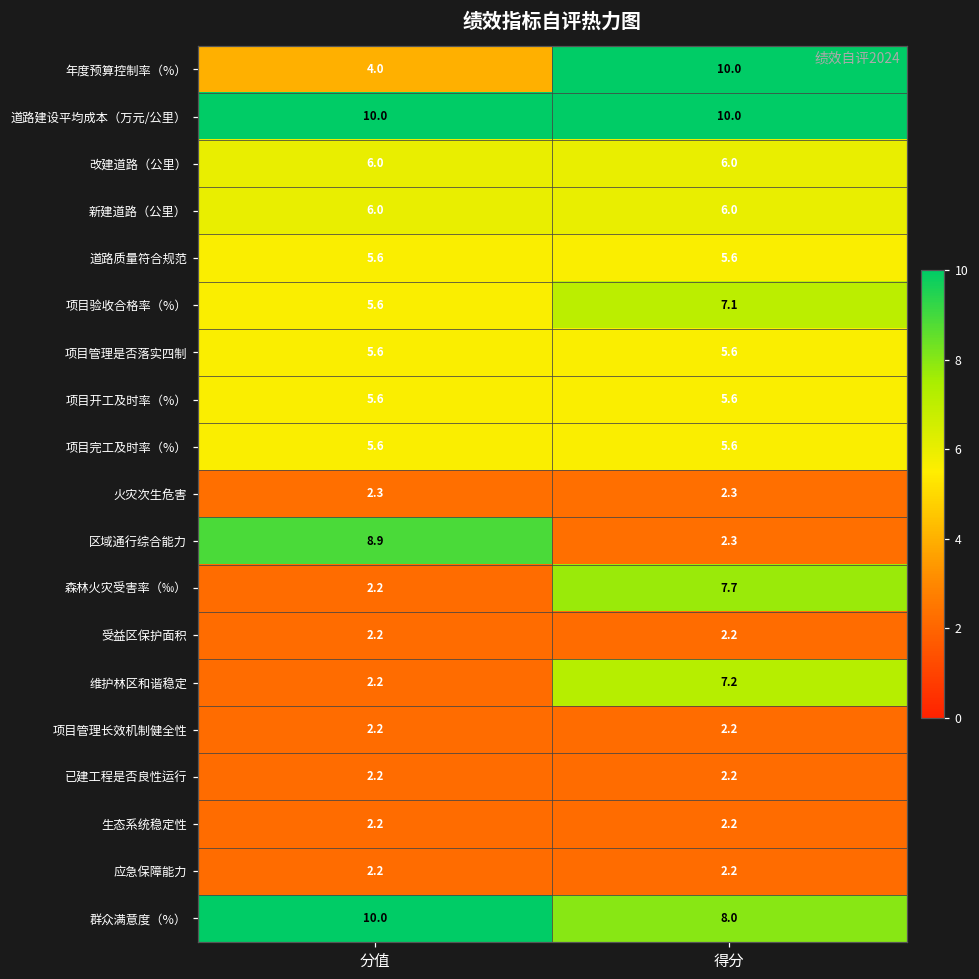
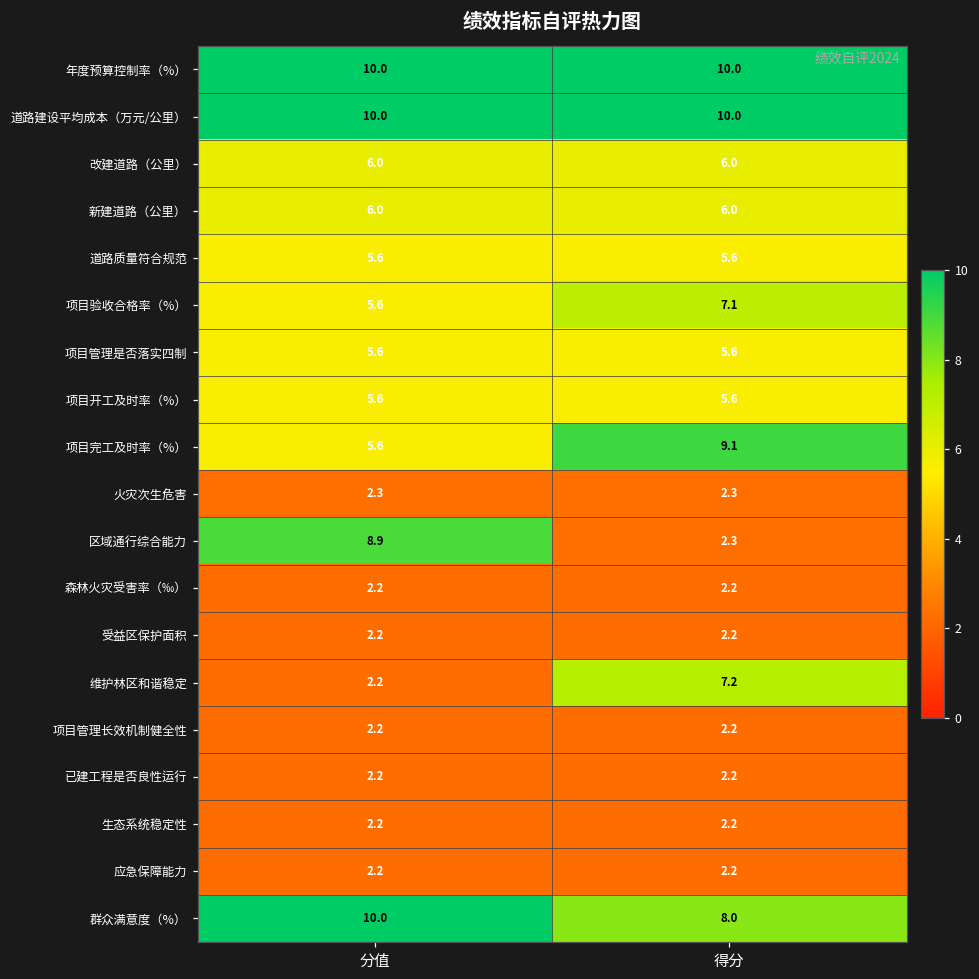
  {
    "年度预算控制率（%）": {
-     "分值": 4.0
+     "分值": 10.0
    },
    "道路建设平均成本（万元/公里）": {
      "分值": 10.0,
      "得分": 10.0
    },
    "改建道路（公里）": {
      "分值": 6.0,
      "得分": 6.0
    },
    "新建道路（公里）": {
      "分值": 6.0,
      "得分": 6.0
    },
    "道路质量符合规范": {
      "分值": 5.6,
      "得分": 5.6
    },
    "项目验收合格率（%）": {
      "分值": 5.6,
      "得分": 7.1
    },
    "项目管理是否落实四制": {
      "分值": 5.6,
      "得分": 5.6
    },
    "项目开工及时率（%）": {
      "分值": 5.6,
      "得分": 5.6
    },
    "项目完工及时率（%）": {
      "分值": 5.6,
-     "得分": 5.6
+     "得分": 9.1
    },
    "火灾次生危害": {
      "分值": 2.3,
      "得分": 2.3
    },
    "区域通行综合能力": {
      "分值": 8.9,
      "得分": 2.3
    },
    "森林火灾受害率（‰）": {
      "分值": 2.2,
-     "得分": 7.7
+     "得分": 2.2
    },
    "受益区保护面积": {
      "分值": 2.2,
      "得分": 2.2
    },
    "维护林区和谐稳定": {
      "分值": 2.2,
      "得分": 7.2
    },
    "项目管理长效机制健全性": {
      "分值": 2.2,
      "得分": 2.2
    },
    "已建工程是否良性运行": {
      "分值": 2.2,
      "得分": 2.2
    },
    "生态系统稳定性": {
      "分值": 2.2,
      "得分": 2.2
    },
    "应急保障能力": {
      "分值": 2.2,
      "得分": 2.2
    },
    "群众满意度（%）": {
      "分值": 10.0,
      "得分": 8.0
    }
  }
